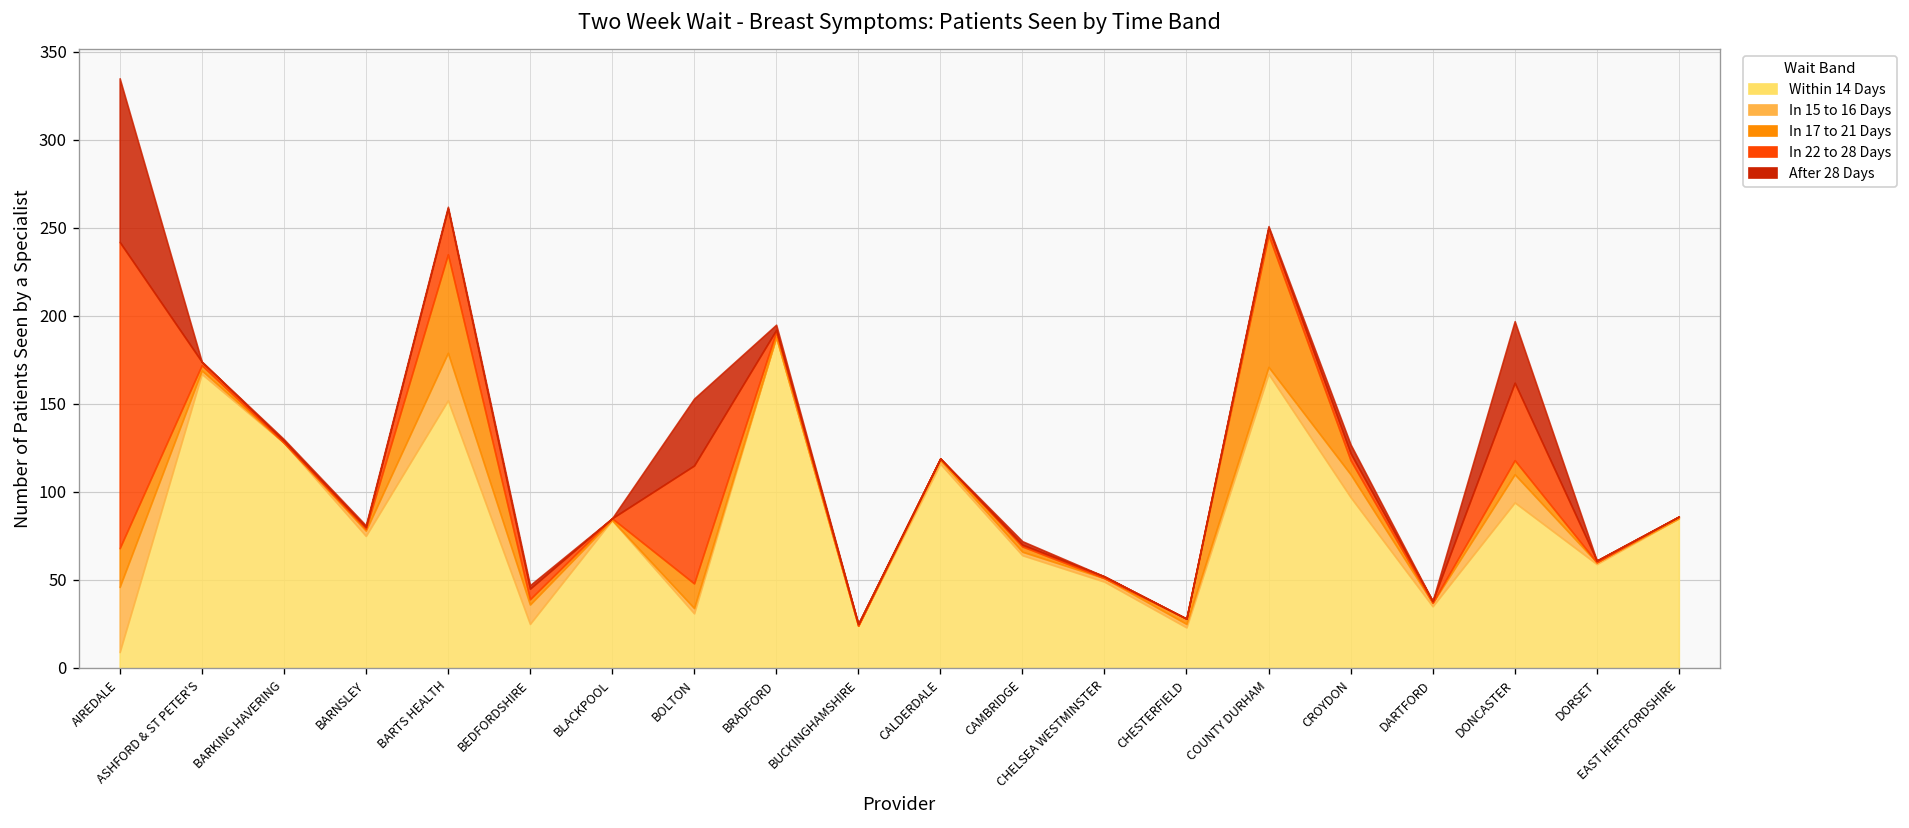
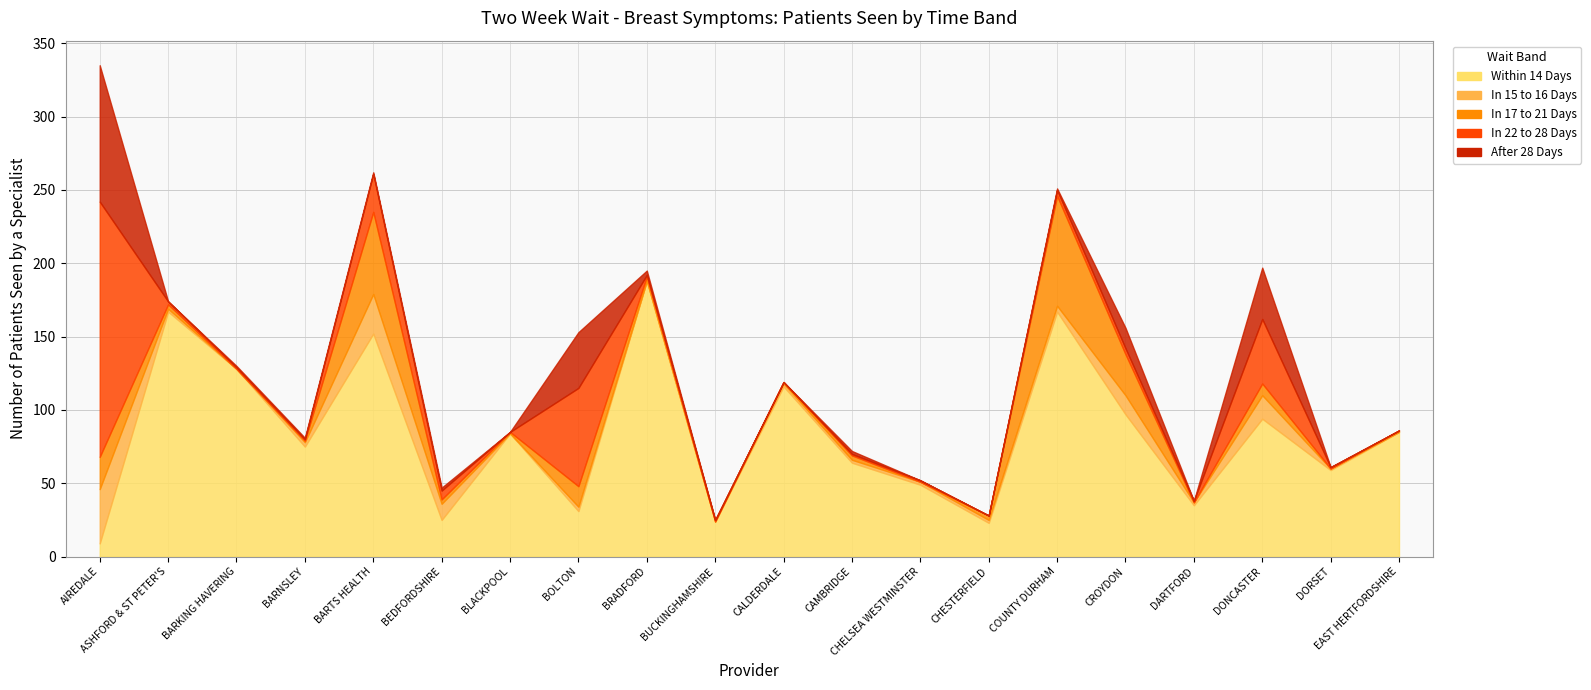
  {
    "In 17 to 21 Days": {
      "AIREDALE": 22,
      "ASHFORD & ST PETER'S": 3,
      "BARTS HEALTH": 56,
      "BEDFORDSHIRE": 3,
      "BOLTON": 14,
      "COUNTY DURHAM": 75,
-     "CROYDON": 8,
+     "CROYDON": 28,
      "DONCASTER": 8
    },
    "In 22 to 28 Days": {
      "AIREDALE": 174,
      "BEDFORDSHIRE": 6,
      "BOLTON": 67,
      "CROYDON": 4,
      "DONCASTER": 44
    },
    "After 28 Days": {
      "AIREDALE": 93,
      "BEDFORDSHIRE": 2,
      "BOLTON": 38,
      "BRADFORD": 3,
      "CAMBRIDGE": 2,
-     "CROYDON": 5,
+     "CROYDON": 14,
      "DONCASTER": 35
    }
  }
